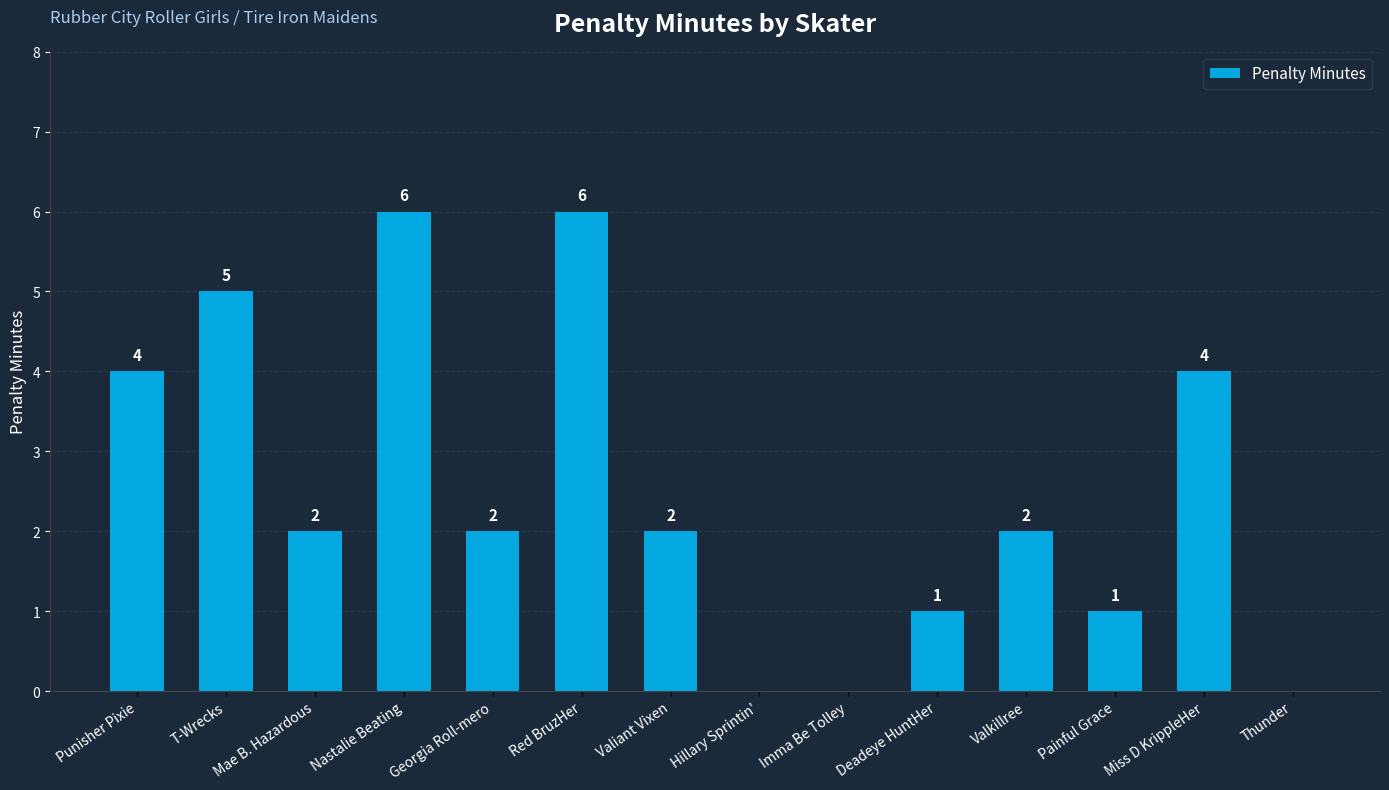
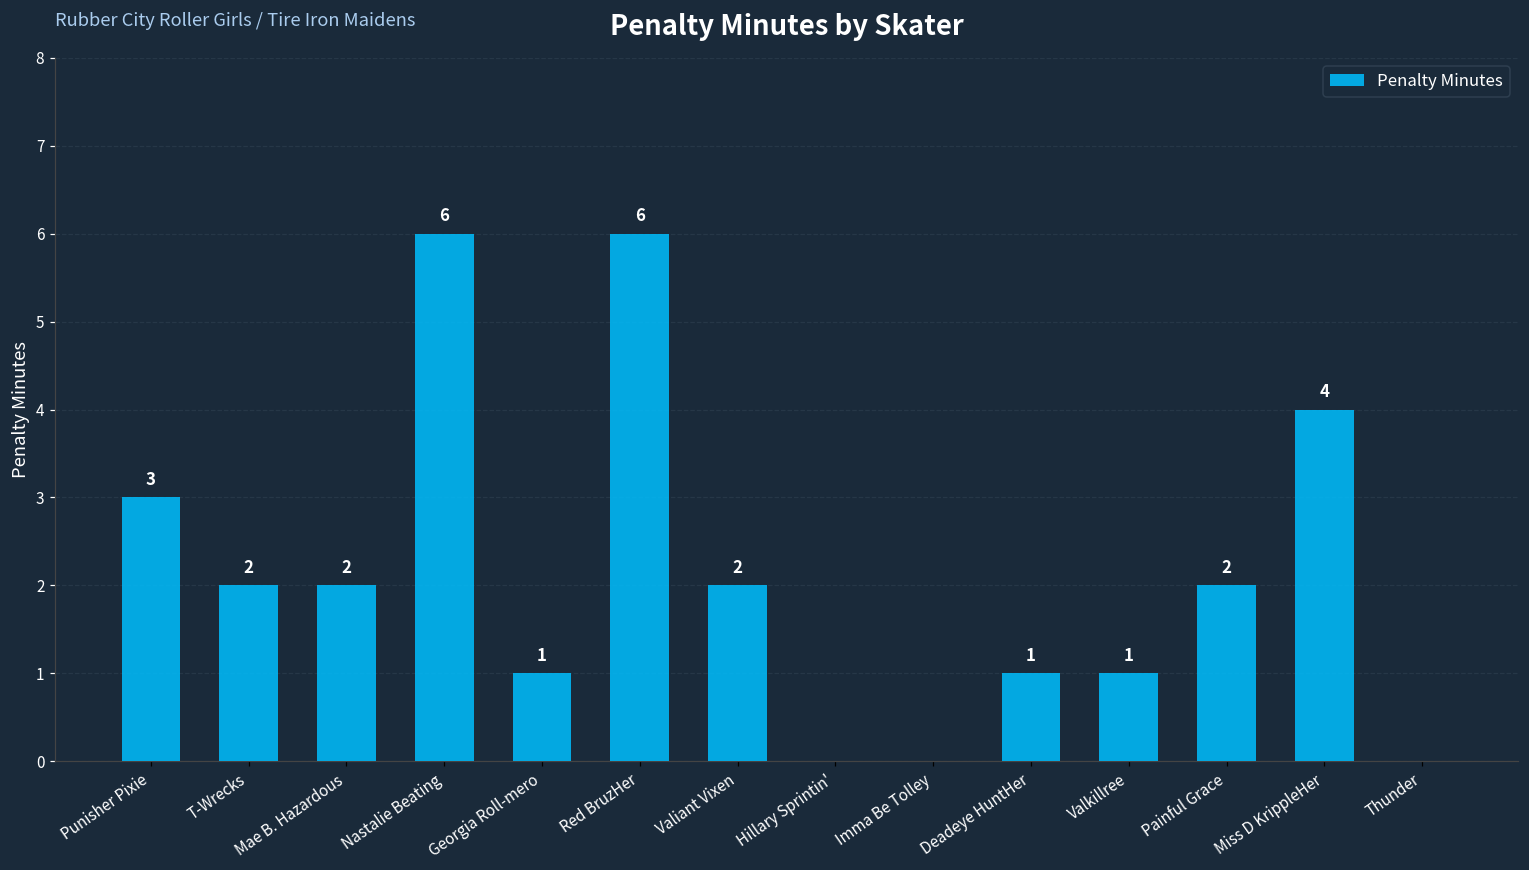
  {
-   "Punisher Pixie": 4,
-   "T-Wrecks": 5,
+   "Punisher Pixie": 3,
+   "T-Wrecks": 2,
    "Mae B. Hazardous": 2,
    "Nastalie Beating": 6,
-   "Georgia Roll-mero": 2,
+   "Georgia Roll-mero": 1,
    "Red BruzHer": 6,
    "Valiant Vixen": 2,
    "Deadeye HuntHer": 1,
-   "Valkillree": 2,
-   "Painful Grace": 1,
+   "Valkillree": 1,
+   "Painful Grace": 2,
    "Miss D KrippleHer": 4
  }
